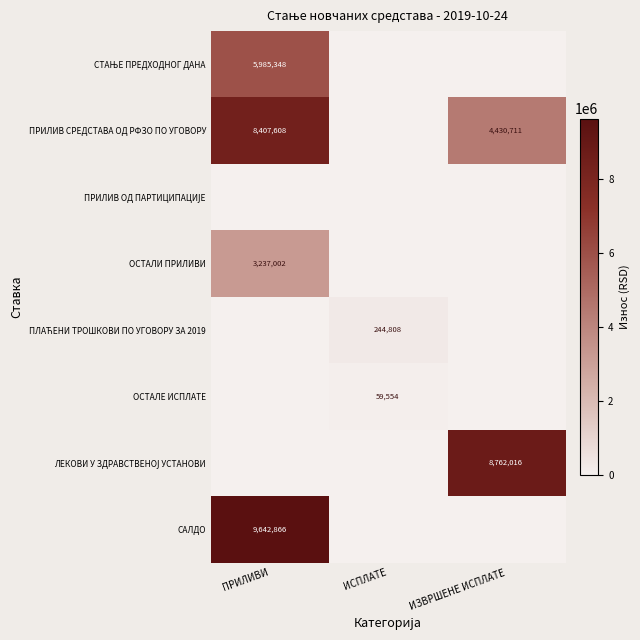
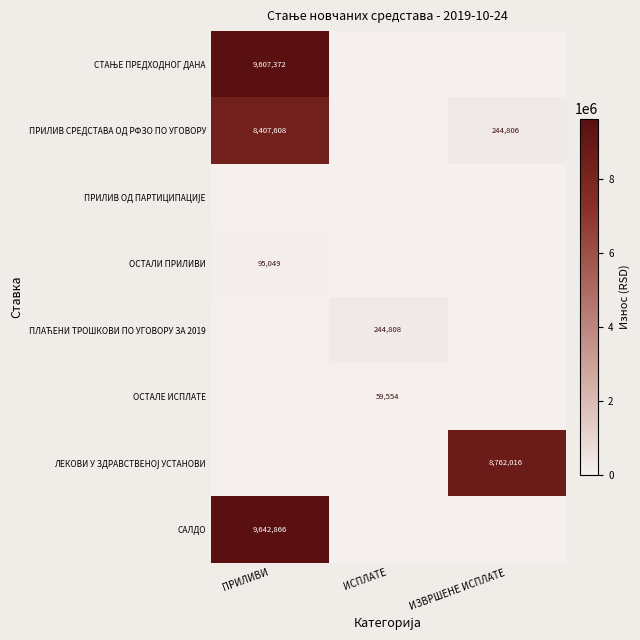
  {
    "СТАЊЕ ПРЕДХОДНОГ ДАНА": {
-     "ПРИЛИВИ": "5,985,348"
+     "ПРИЛИВИ": "9,607,372"
    },
    "ПРИЛИВ СРЕДСТАВА ОД РФЗО ПО УГОВОРУ": {
      "ПРИЛИВИ": "8,407,608",
-     "ИЗВРШЕНЕ ИСПЛАТЕ": "4,430,711"
+     "ИЗВРШЕНЕ ИСПЛАТЕ": "244,806"
    },
    "ОСТАЛИ ПРИЛИВИ": {
-     "ПРИЛИВИ": "3,237,002"
+     "ПРИЛИВИ": "95,049"
    },
    "ПЛАЋЕНИ ТРОШКОВИ ПО УГОВОРУ ЗА 2019": {
      "ИСПЛАТЕ": "244,808"
    },
    "ОСТАЛЕ ИСПЛАТЕ": {
      "ИСПЛАТЕ": "59,554"
    },
    "ЛЕКОВИ У ЗДРАВСТВЕНОЈ УСТАНОВИ": {
      "ИЗВРШЕНЕ ИСПЛАТЕ": "8,762,016"
    },
    "САЛДО": {
      "ПРИЛИВИ": "9,642,866"
    }
  }
